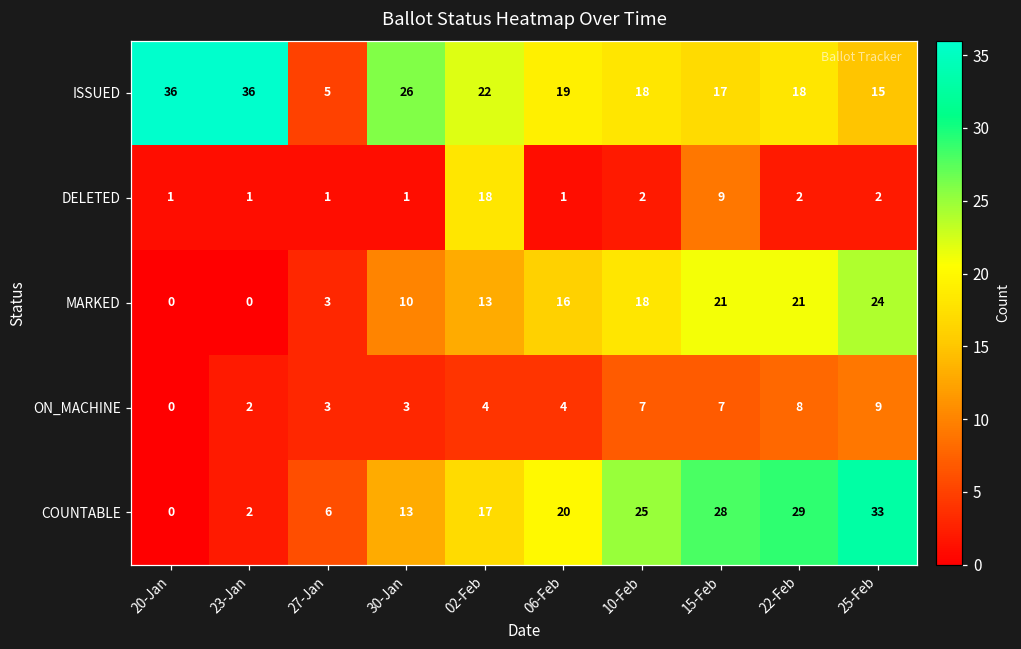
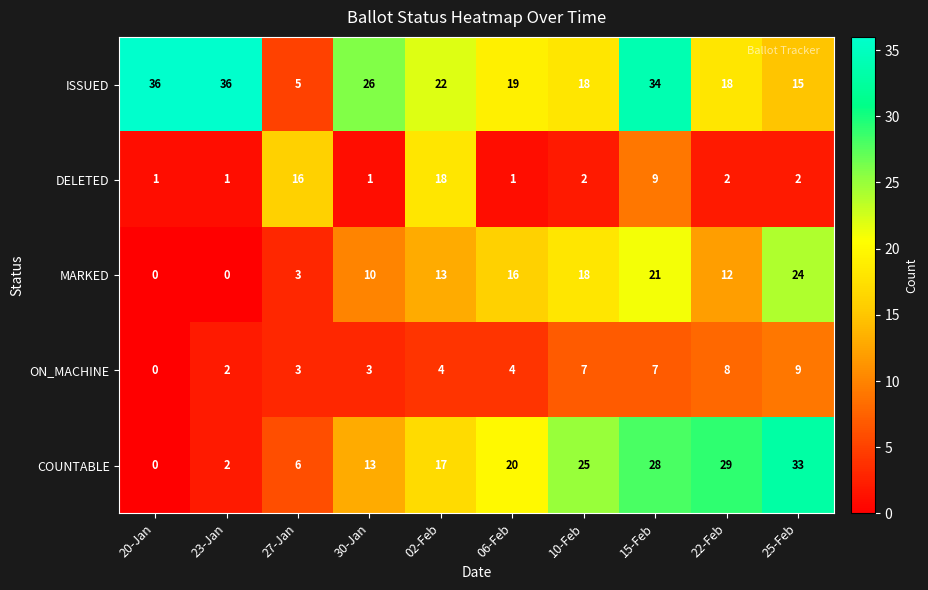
  {
    "ISSUED": {
      "20-Jan": 36,
      "23-Jan": 36,
      "27-Jan": 5,
      "30-Jan": 26,
      "02-Feb": 22,
      "06-Feb": 19,
      "10-Feb": 18,
-     "15-Feb": 17,
+     "15-Feb": 34,
      "22-Feb": 18
    },
    "DELETED": {
      "20-Jan": 1,
      "23-Jan": 1,
-     "27-Jan": 1,
+     "27-Jan": 16,
      "30-Jan": 1,
      "02-Feb": 18,
      "06-Feb": 1,
      "10-Feb": 2,
      "15-Feb": 9,
      "22-Feb": 2,
      "25-Feb": 2
    },
    "MARKED": {
      "20-Jan": 0,
      "23-Jan": 0,
      "27-Jan": 3,
      "30-Jan": 10,
      "02-Feb": 13,
      "06-Feb": 16,
      "10-Feb": 18,
      "15-Feb": 21,
-     "22-Feb": 21,
+     "22-Feb": 12,
      "25-Feb": 24
    },
    "ON_MACHINE": {
      "20-Jan": 0,
      "23-Jan": 2,
      "27-Jan": 3,
      "30-Jan": 3,
      "02-Feb": 4,
      "06-Feb": 4,
      "10-Feb": 7,
      "15-Feb": 7,
      "22-Feb": 8,
      "25-Feb": 9
    },
    "COUNTABLE": {
      "20-Jan": 0,
      "23-Jan": 2,
      "27-Jan": 6,
      "30-Jan": 13,
      "02-Feb": 17,
      "06-Feb": 20,
      "10-Feb": 25,
      "15-Feb": 28,
      "22-Feb": 29,
      "25-Feb": 33
    }
  }
